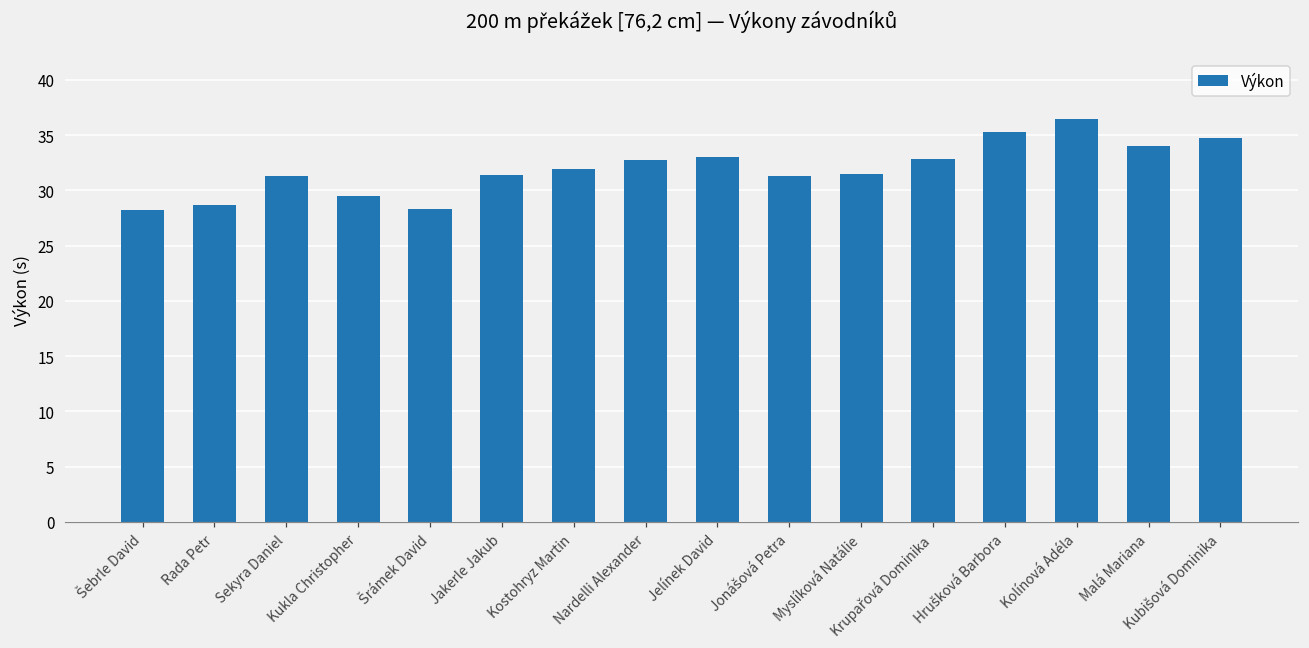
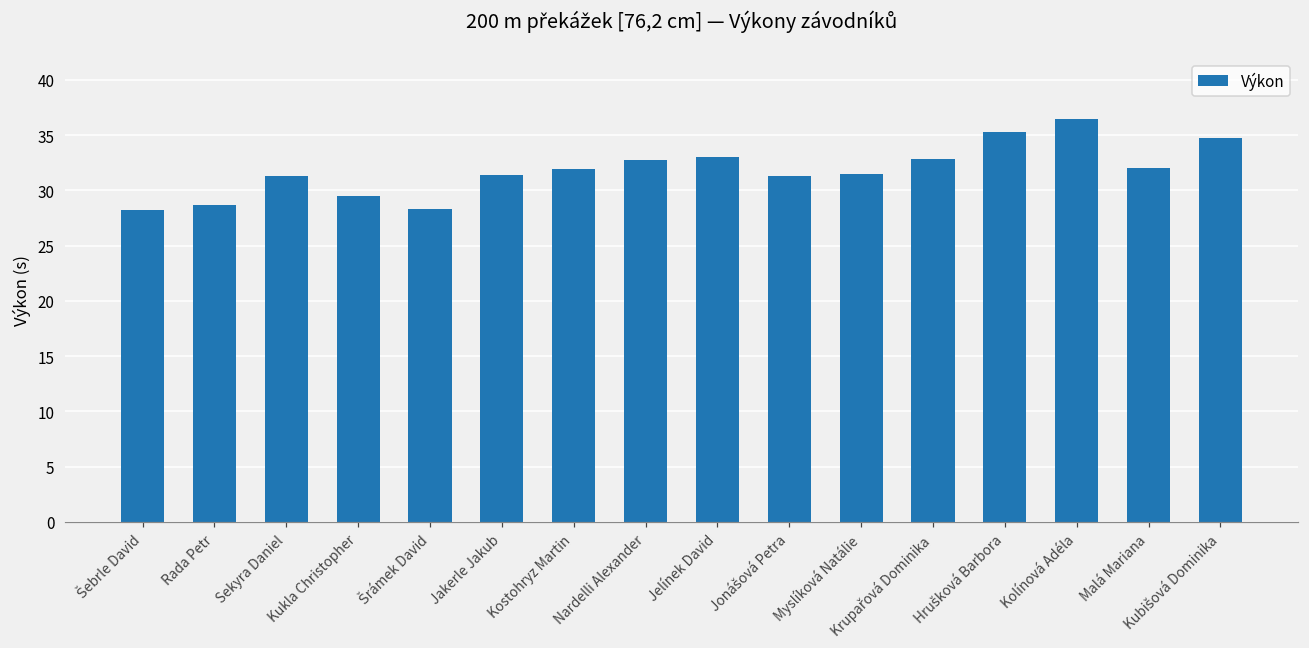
  {
    "Šebrle David": 28.2,
    "Rada Petr": 28.7,
    "Sekyra Daniel": 31.3,
    "Kukla Christopher": 29.5,
    "Šrámek David": 28.3,
    "Jakerle Jakub": 31.4,
    "Kostohryz Martin": 31.9,
    "Nardelli Alexander": 32.7,
    "Jelínek David": 33.1,
    "Jonášová Petra": 31.3,
    "Myslíková Natálie": 31.4,
    "Krupařová Dominika": 32.8,
    "Hrušková Barbora": 35.3,
    "Kolínová Adéla": 36.5,
-   "Malá Mariana": 34.0,
+   "Malá Mariana": 32.0,
    "Kubišová Dominika": 34.8
  }
